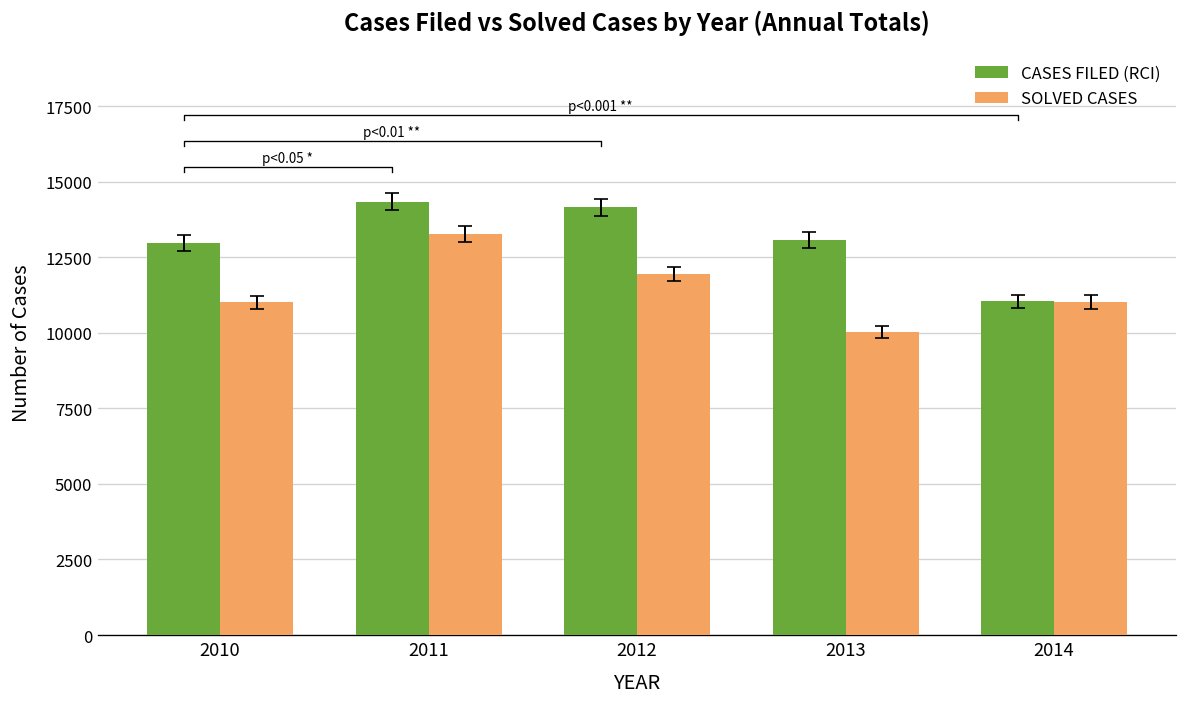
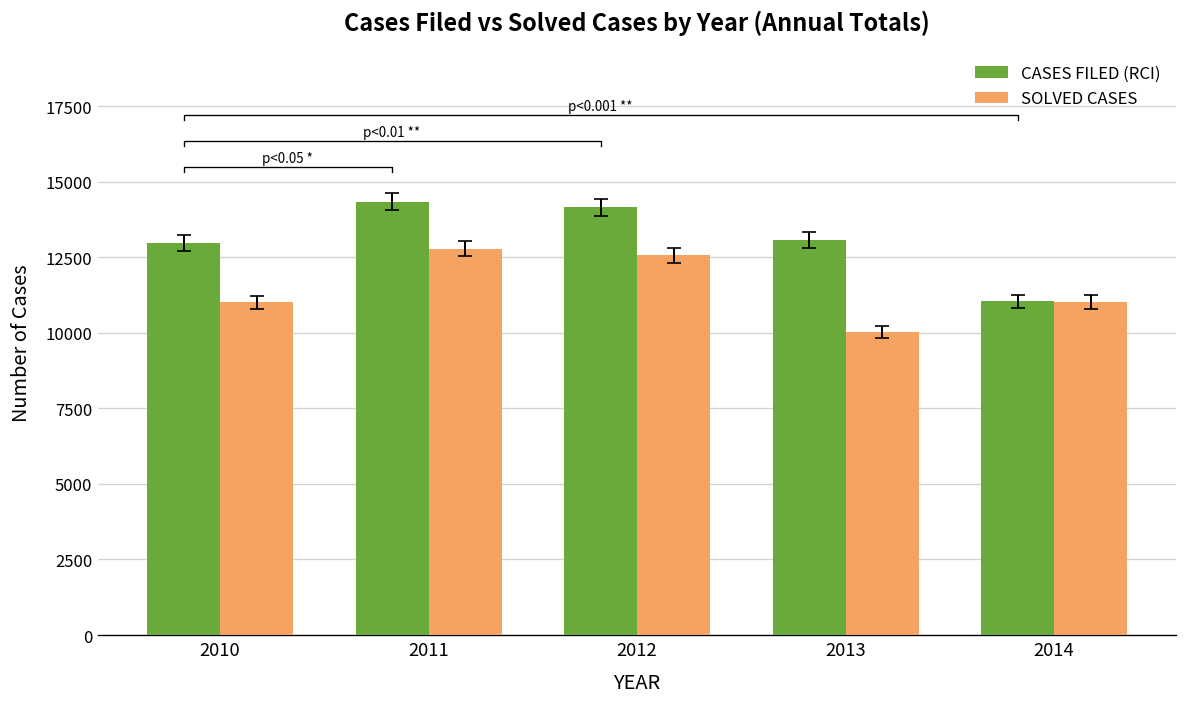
  {
    "CASES FILED (RCI)": {
      "2010": 13000,
      "2011": 14300,
      "2012": 14200,
      "2013": 13100,
      "2014": 11000
    },
    "SOLVED CASES": {
      "2010": 11000,
-     "2011": 13300,
-     "2012": 12000,
+     "2011": 12800,
+     "2012": 12600,
      "2013": 10000,
      "2014": 11000
    }
  }
